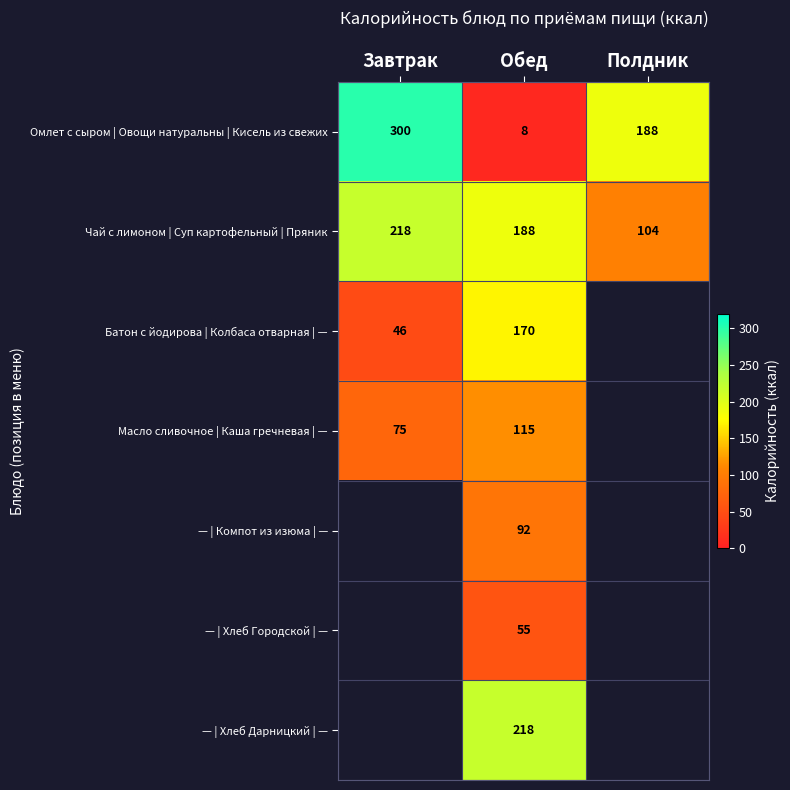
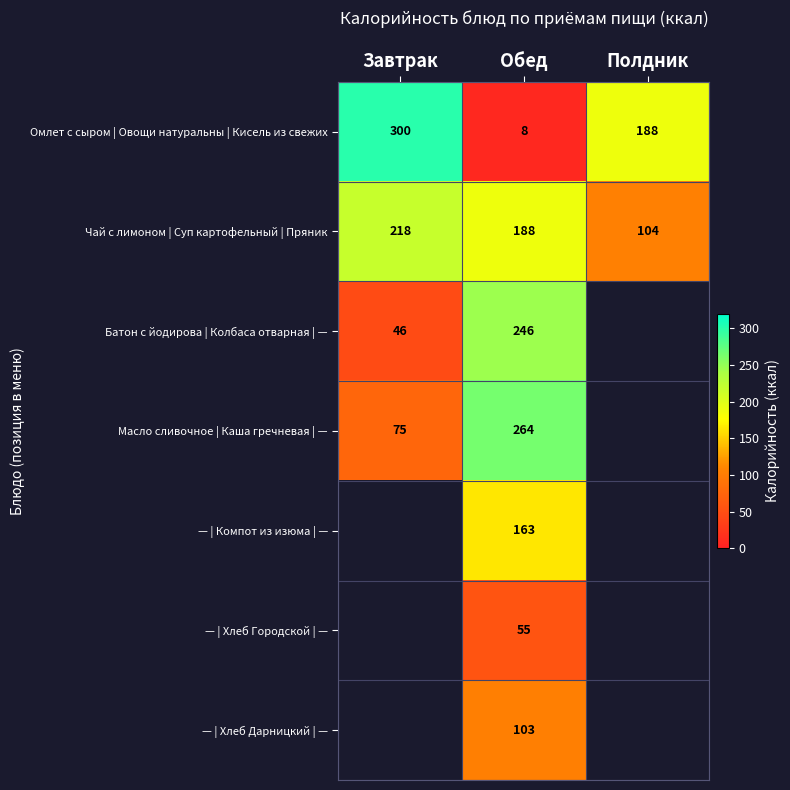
  {
    "Омлет с сыром | Овощи натуральны | Кисель из свежих": {
      "Завтрак": 300,
      "Обед": 8,
      "Полдник": 188
    },
    "Чай с лимоном | Суп картофельный | Пряник": {
      "Завтрак": 218,
      "Обед": 188,
      "Полдник": 104
    },
    "Батон с йодирова | Колбаса отварная | —": {
      "Завтрак": 46,
-     "Обед": 170
+     "Обед": 246
    },
    "Масло сливочное | Каша гречневая | —": {
      "Завтрак": 75,
-     "Обед": 115
+     "Обед": 264
    },
    "— | Компот из изюма | —": {
-     "Обед": 92
+     "Обед": 163
    },
    "— | Хлеб Городской | —": {
      "Обед": 55
    },
    "— | Хлеб Дарницкий | —": {
-     "Обед": 218
+     "Обед": 103
    }
  }
